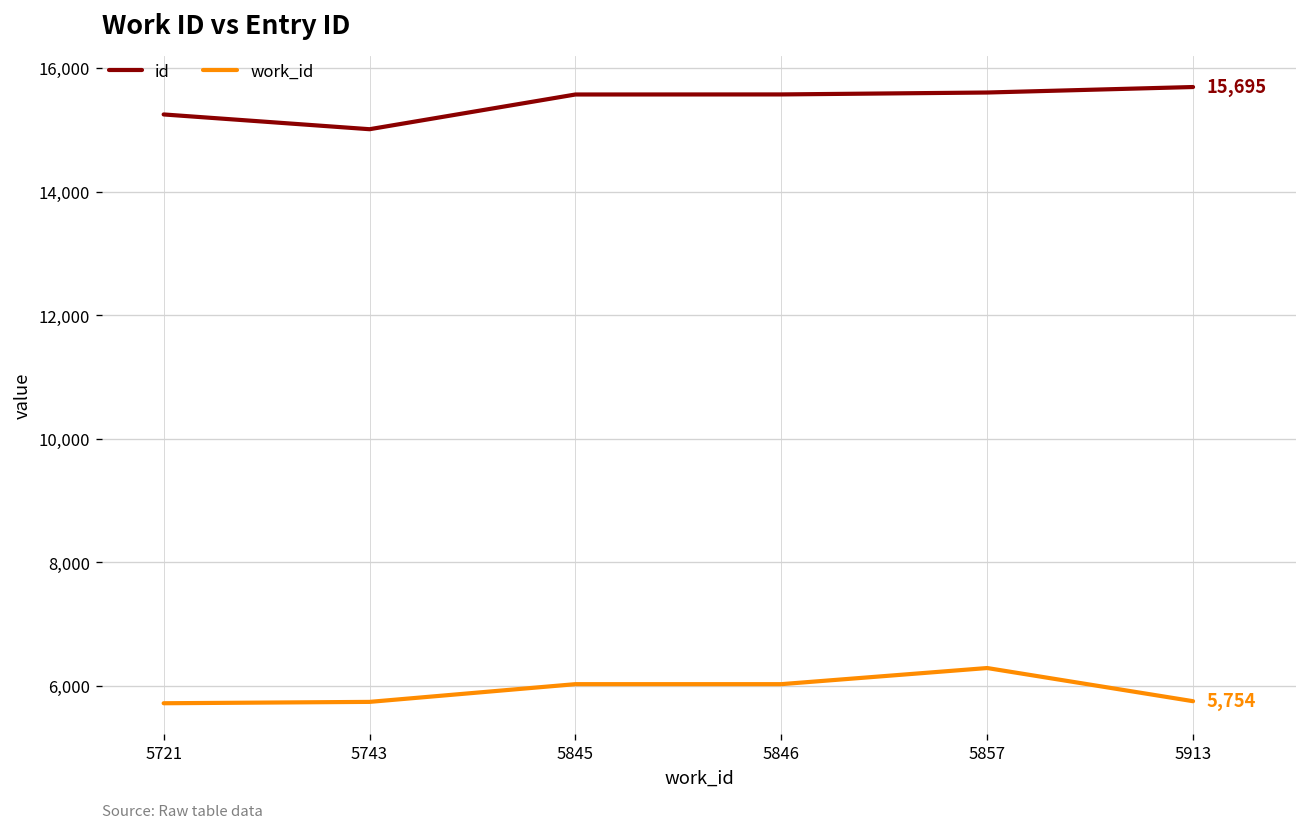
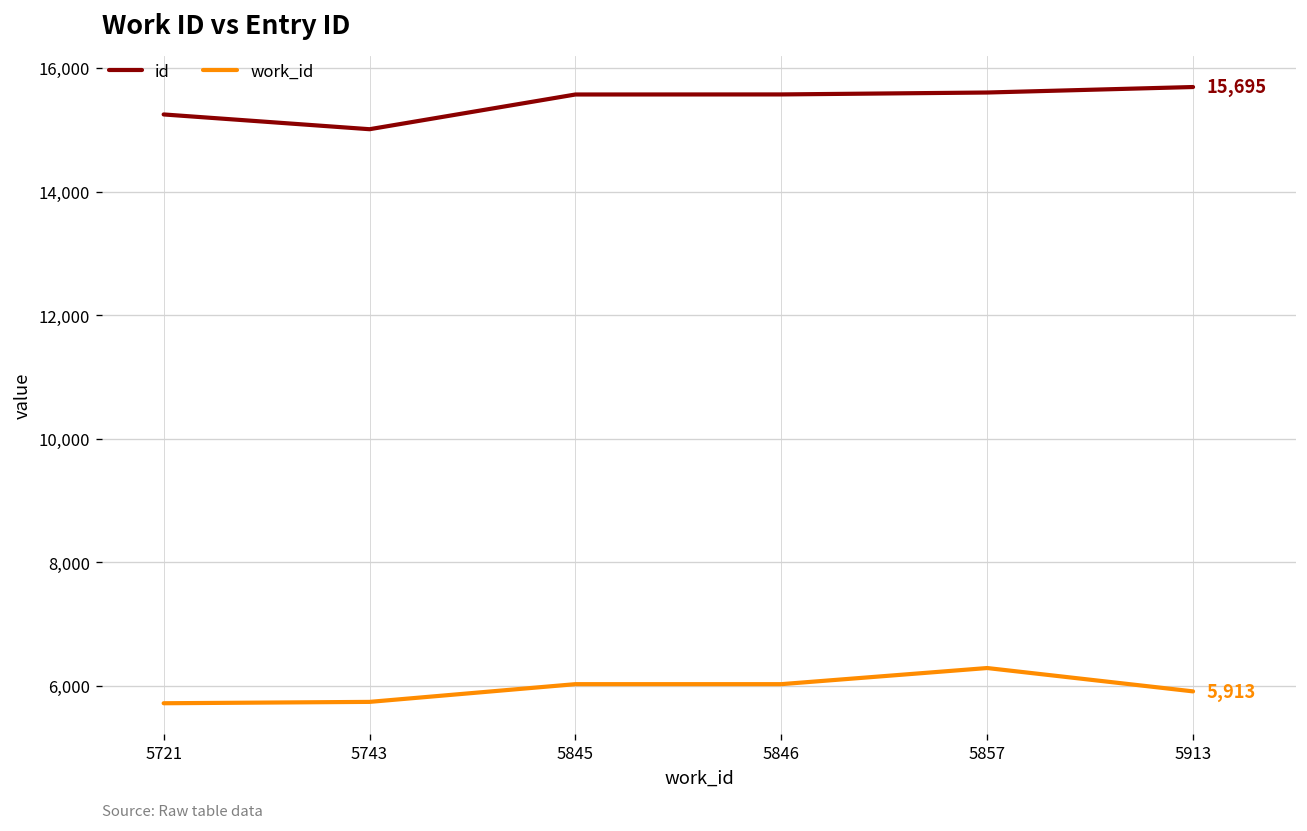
  {
    "id": {
      "5913": "15,695"
    },
    "work_id": {
-     "5913": "5,754"
+     "5913": "5,913"
    }
  }
